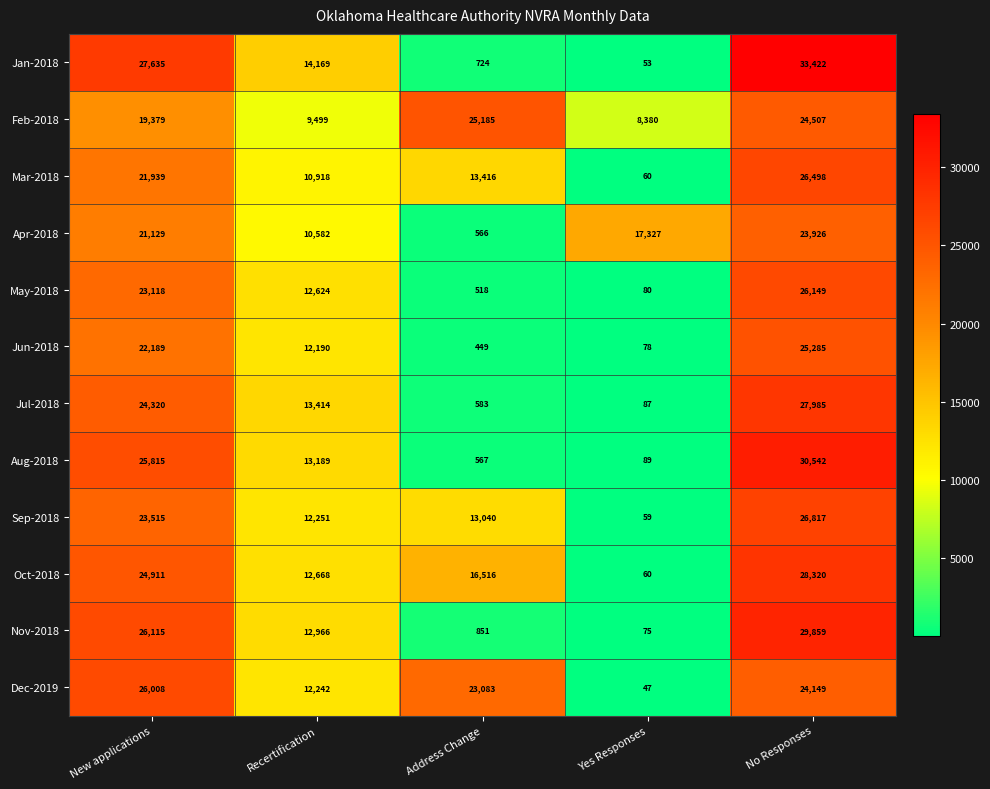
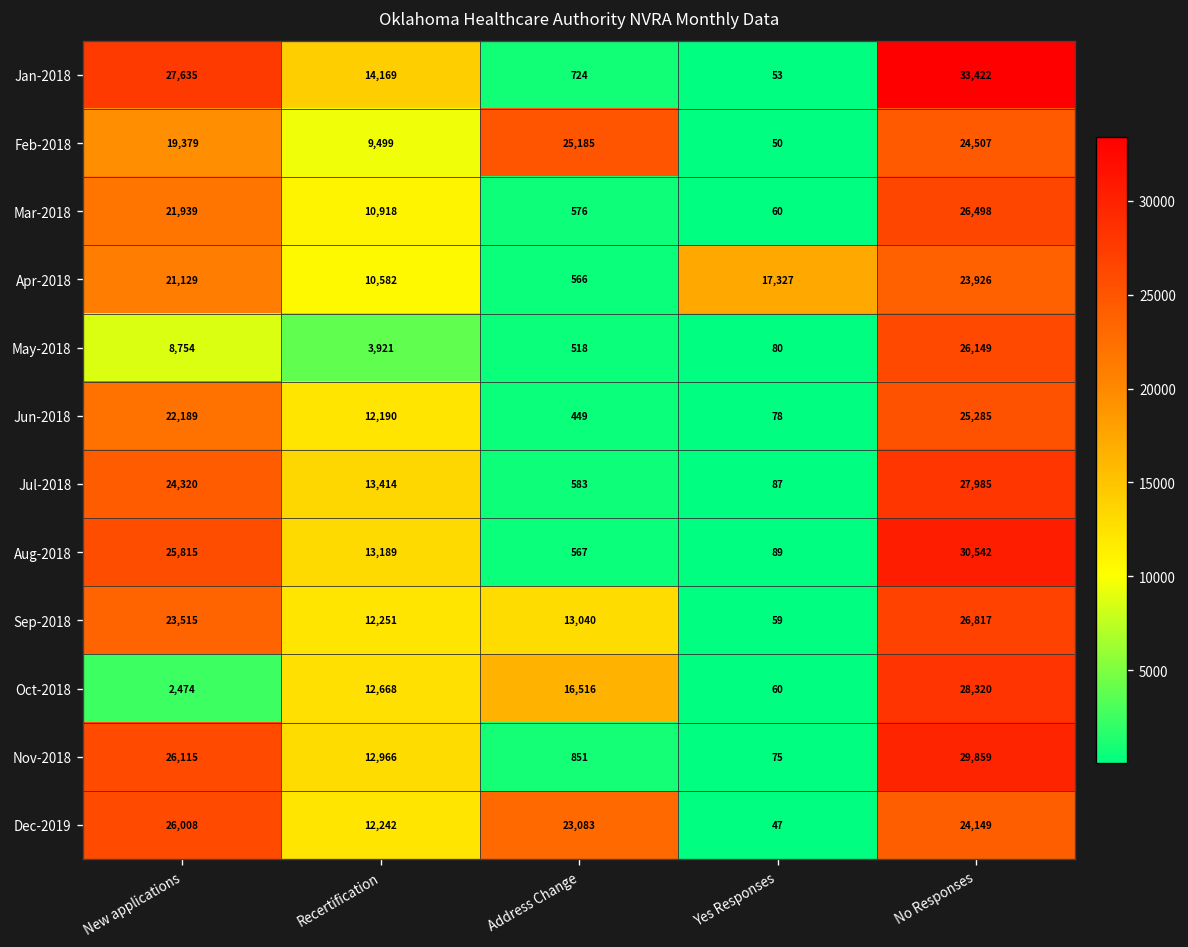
  {
    "Jan-2018": {
      "New applications": "27,635",
      "Recertification": "14,169",
      "Address Change": "724",
      "Yes Responses": "53",
      "No Responses": "33,422"
    },
    "Feb-2018": {
      "New applications": "19,379",
      "Recertification": "9,499",
      "Address Change": "25,185",
-     "Yes Responses": "8,380",
+     "Yes Responses": "50",
      "No Responses": "24,507"
    },
    "Mar-2018": {
      "New applications": "21,939",
      "Recertification": "10,918",
-     "Address Change": "13,416",
+     "Address Change": "576",
      "Yes Responses": "60",
      "No Responses": "26,498"
    },
    "Apr-2018": {
      "New applications": "21,129",
      "Recertification": "10,582",
      "Address Change": "566",
      "Yes Responses": "17,327",
      "No Responses": "23,926"
    },
    "May-2018": {
-     "New applications": "23,118",
-     "Recertification": "12,624",
+     "New applications": "8,754",
+     "Recertification": "3,921",
      "Address Change": "518",
      "Yes Responses": "80",
      "No Responses": "26,149"
    },
    "Jun-2018": {
      "New applications": "22,189",
      "Recertification": "12,190",
      "Address Change": "449",
      "Yes Responses": "78",
      "No Responses": "25,285"
    },
    "Jul-2018": {
      "New applications": "24,320",
      "Recertification": "13,414",
      "Address Change": "583",
      "Yes Responses": "87",
      "No Responses": "27,985"
    },
    "Aug-2018": {
      "New applications": "25,815",
      "Recertification": "13,189",
      "Address Change": "567",
      "Yes Responses": "89",
      "No Responses": "30,542"
    },
    "Sep-2018": {
      "New applications": "23,515",
      "Recertification": "12,251",
      "Address Change": "13,040",
      "Yes Responses": "59",
      "No Responses": "26,817"
    },
    "Oct-2018": {
-     "New applications": "24,911",
+     "New applications": "2,474",
      "Recertification": "12,668",
      "Address Change": "16,516",
      "Yes Responses": "60",
      "No Responses": "28,320"
    },
    "Nov-2018": {
      "New applications": "26,115",
      "Recertification": "12,966",
      "Address Change": "851",
      "Yes Responses": "75",
      "No Responses": "29,859"
    },
    "Dec-2019": {
      "New applications": "26,008",
      "Recertification": "12,242",
      "Address Change": "23,083",
      "Yes Responses": "47",
      "No Responses": "24,149"
    }
  }
